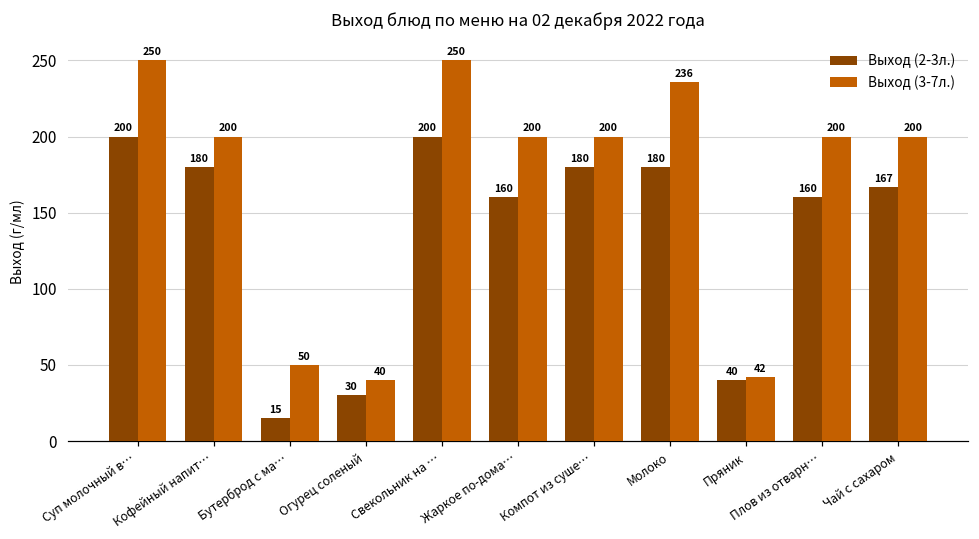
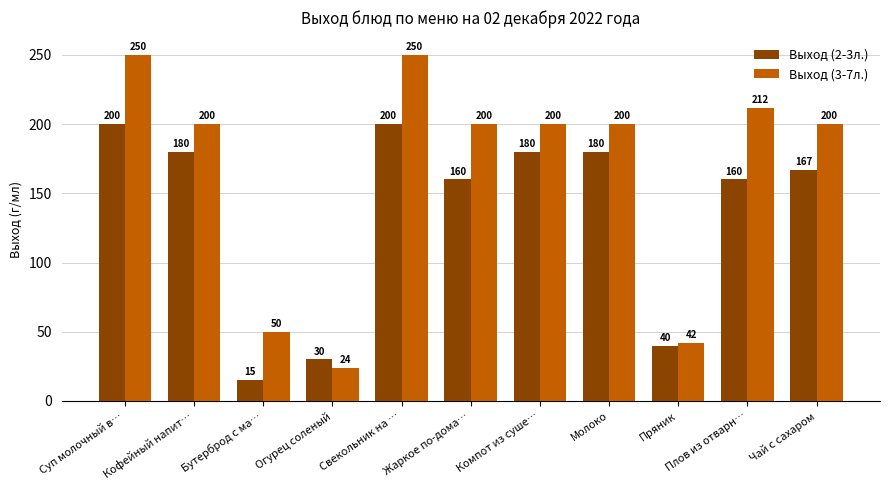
  {
    "Выход (2-3л.)": {
      "Суп молочный в…": 200,
      "Кофейный напит…": 180,
      "Бутерброд с ма…": 15,
      "Огурец соленый": 30,
      "Свекольник на …": 200,
      "Жаркое по-дома…": 160,
      "Компот из суше…": 180,
      "Молоко": 180,
      "Пряник": 40,
      "Плов из отварн…": 160,
      "Чай с сахаром": 167
    },
    "Выход (3-7л.)": {
      "Суп молочный в…": 250,
      "Кофейный напит…": 200,
      "Бутерброд с ма…": 50,
-     "Огурец соленый": 40,
+     "Огурец соленый": 24,
      "Свекольник на …": 250,
      "Жаркое по-дома…": 200,
      "Компот из суше…": 200,
-     "Молоко": 236,
+     "Молоко": 200,
      "Пряник": 42,
-     "Плов из отварн…": 200,
+     "Плов из отварн…": 212,
      "Чай с сахаром": 200
    }
  }
